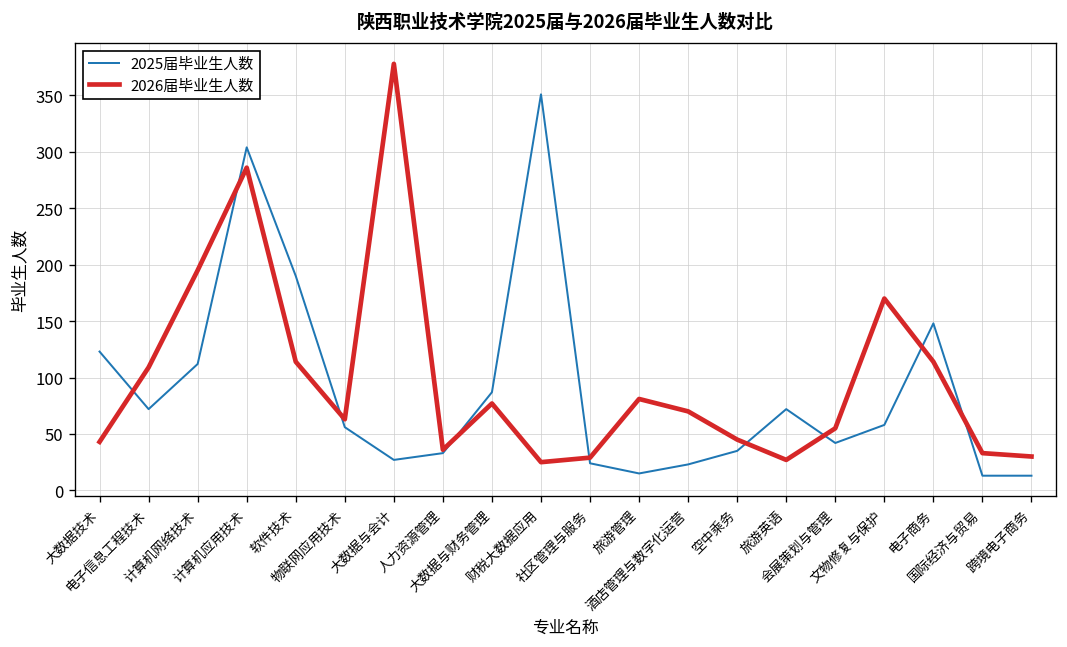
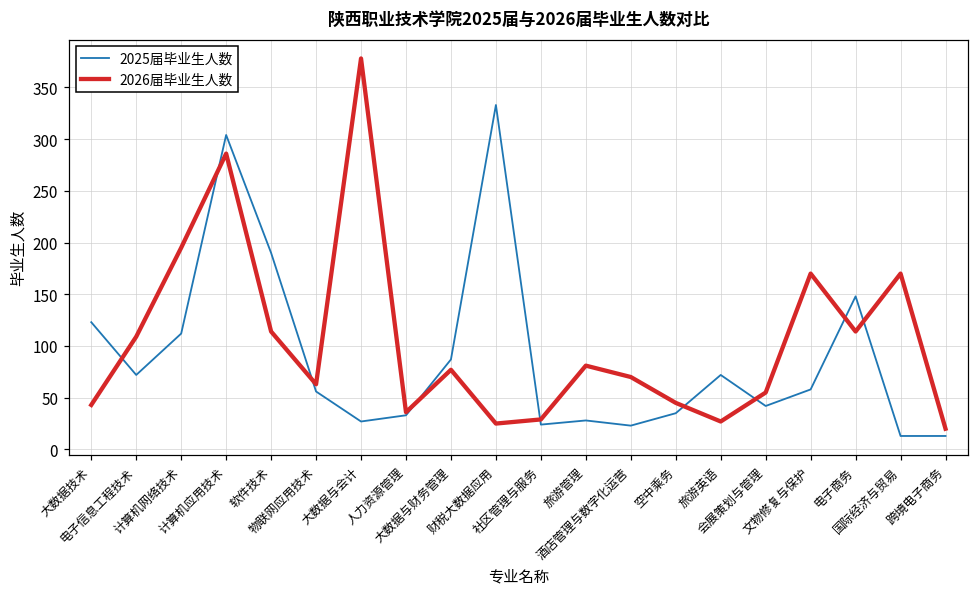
  {
    "2025届毕业生人数": {
      "大数据技术": 120,
      "电子信息工程技术": 70,
      "计算机网络技术": 110,
      "计算机应用技术": 300,
      "软件技术": 190,
      "物联网应用技术": 60,
      "大数据与会计": 30,
      "人力资源管理": 30,
      "大数据与财务管理": 90,
-     "财税大数据应用": 350,
+     "财税大数据应用": 330,
      "社区管理与服务": 20,
-     "旅游管理": 20,
+     "旅游管理": 30,
      "酒店管理与数字化运营": 20,
      "空中乘务": 40,
      "旅游英语": 70,
      "会展策划与管理": 40,
      "文物修复与保护": 60,
      "电子商务": 150,
      "国际经济与贸易": 10,
      "跨境电子商务": 10
    },
    "2026届毕业生人数": {
      "大数据技术": 40,
      "电子信息工程技术": 110,
      "计算机网络技术": 200,
      "计算机应用技术": 290,
      "软件技术": 110,
      "物联网应用技术": 60,
      "大数据与会计": 380,
      "人力资源管理": 40,
      "大数据与财务管理": 80,
      "财税大数据应用": 30,
      "社区管理与服务": 30,
      "旅游管理": 80,
      "酒店管理与数字化运营": 70,
      "空中乘务": 50,
      "旅游英语": 30,
      "会展策划与管理": 60,
      "文物修复与保护": 170,
      "电子商务": 110,
-     "国际经济与贸易": 30,
-     "跨境电子商务": 30
+     "国际经济与贸易": 170,
+     "跨境电子商务": 20
    }
  }
